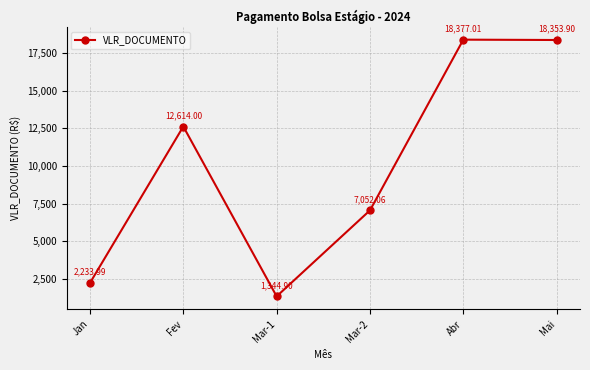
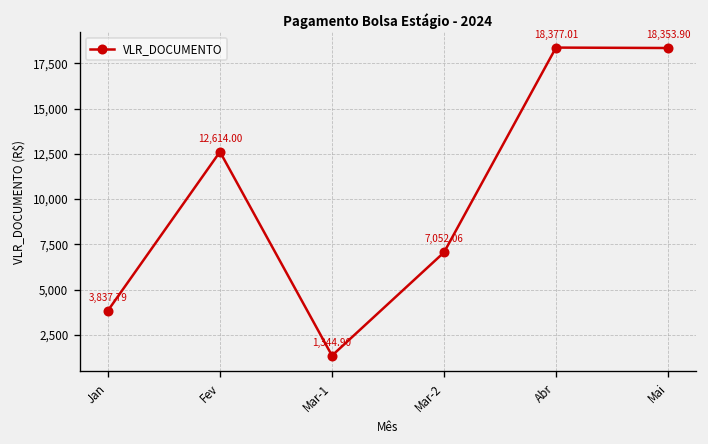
  {
-   "Jan": "2,233.99",
+   "Jan": "3,837.79",
    "Fev": "12,614.00",
    "Mar-1": "1,344.90",
    "Mar-2": "7,052.06",
    "Abr": "18,377.01",
    "Mai": "18,353.90"
  }
